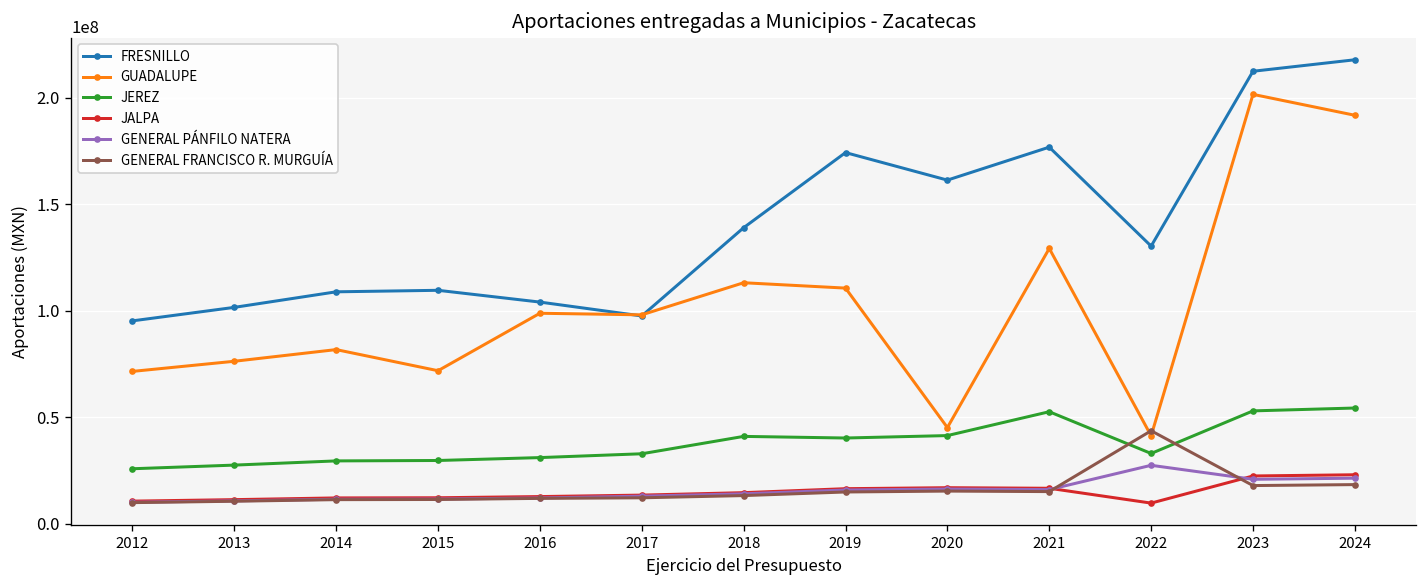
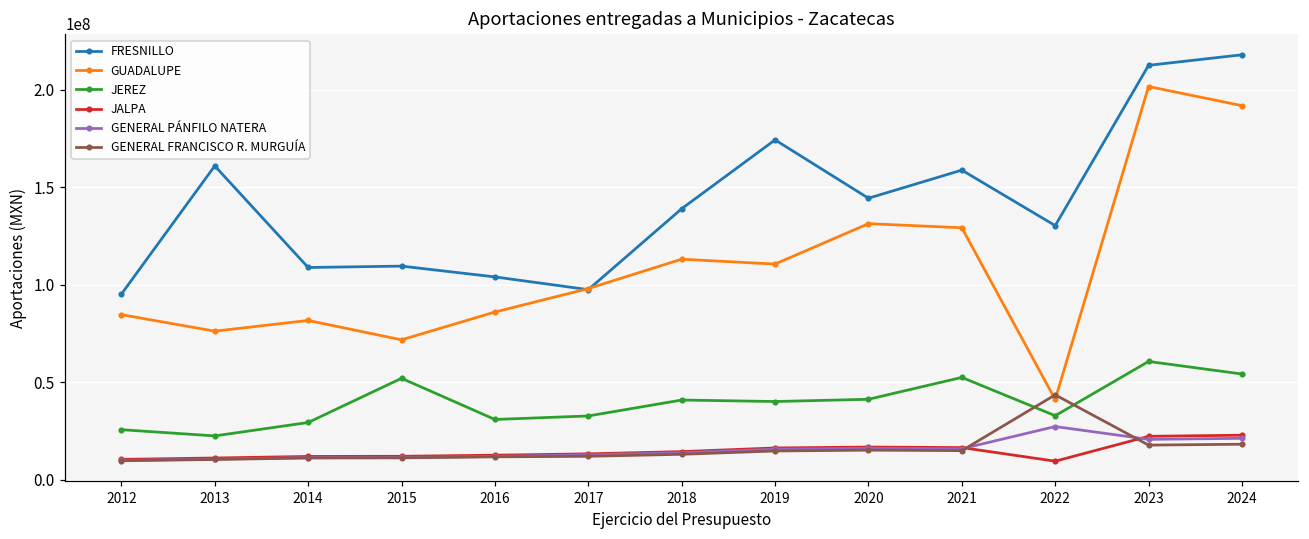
  {
    "FRESNILLO": {
      "2012": 95000000,
-     "2013": 102000000,
+     "2013": 161000000,
      "2014": 109000000,
      "2015": 110000000,
      "2016": 104000000,
      "2018": 139000000,
      "2019": 174000000,
-     "2020": 161000000,
-     "2021": 177000000,
+     "2020": 144000000,
+     "2021": 159000000,
      "2022": 130000000,
      "2023": 212000000,
      "2024": 218000000
    },
    "GUADALUPE": {
-     "2012": 71000000,
+     "2012": 85000000,
      "2013": 76000000,
      "2014": 82000000,
      "2015": 72000000,
-     "2016": 99000000,
+     "2016": 86000000,
      "2018": 113000000,
      "2019": 111000000,
-     "2020": 45000000,
+     "2020": 131000000,
      "2021": 129000000,
      "2022": 41000000,
      "2023": 202000000,
      "2024": 192000000
    },
    "JEREZ": {
      "2012": 26000000,
-     "2013": 27000000,
+     "2013": 23000000,
      "2014": 29000000,
-     "2015": 30000000,
+     "2015": 52000000,
      "2016": 31000000,
      "2017": 33000000,
      "2018": 41000000,
      "2019": 40000000,
      "2020": 41000000,
      "2021": 53000000,
      "2022": 33000000,
-     "2023": 53000000,
+     "2023": 61000000,
      "2024": 54000000
    },
    "JALPA": {
      "2022": 10000000,
      "2023": 22000000,
      "2024": 23000000
    },
    "GENERAL PÁNFILO NATERA": {
      "2022": 27000000,
      "2023": 21000000,
      "2024": 21000000
    },
    "GENERAL FRANCISCO R. MURGUÍA": {
      "2022": 44000000,
      "2023": 18000000,
      "2024": 18000000
    }
  }
